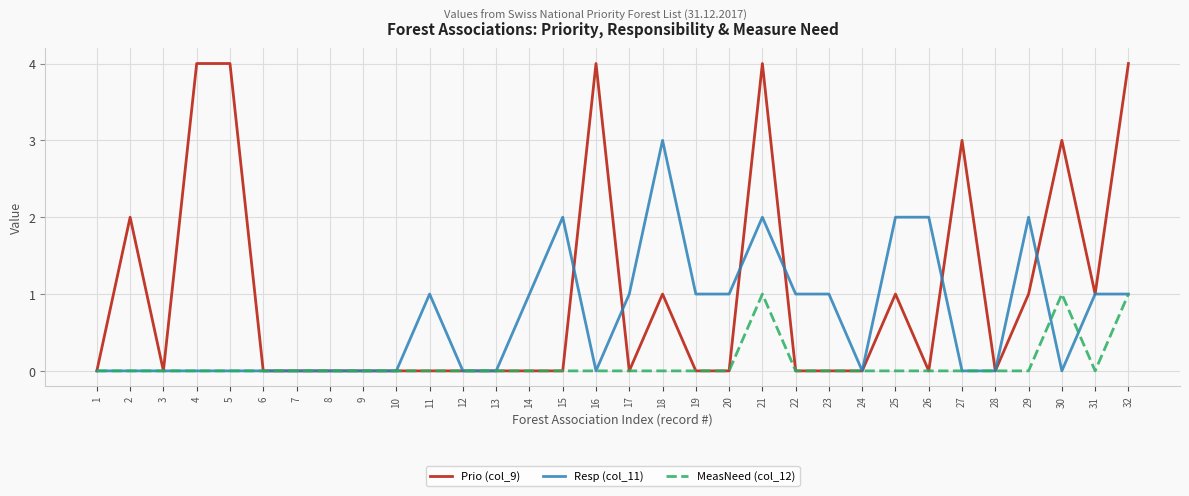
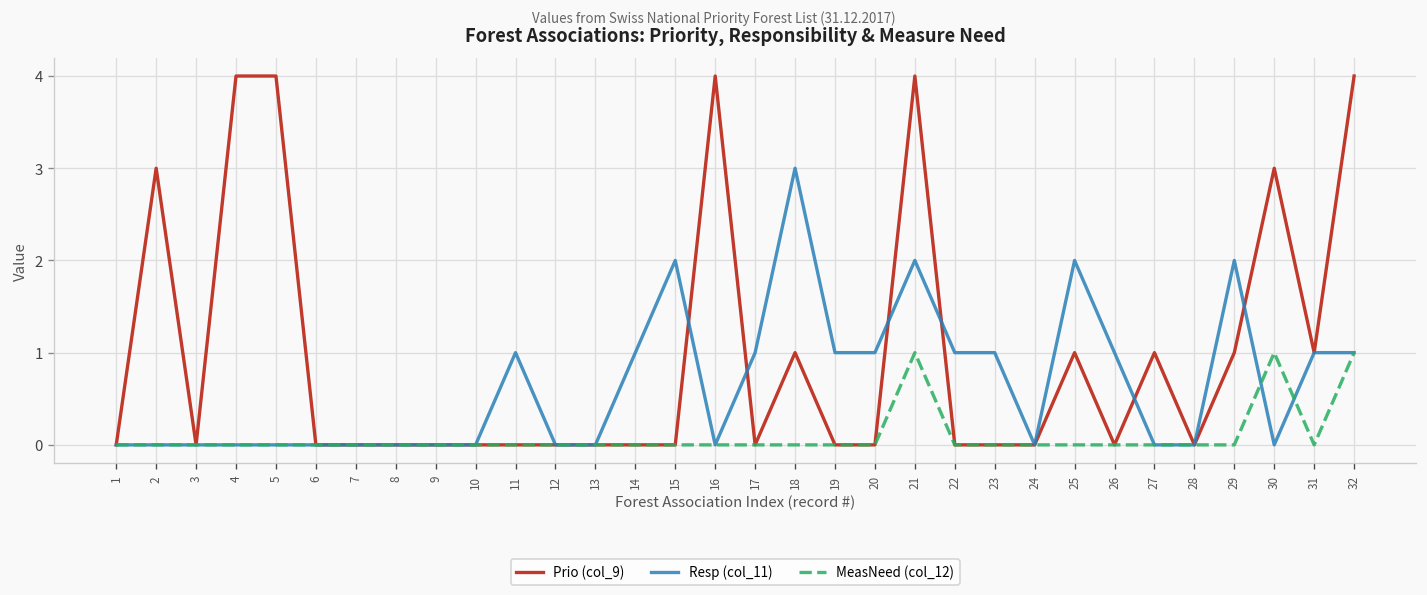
  {
    "Prio (col_9)": {
-     "2": 2,
+     "2": 3,
      "4": 4,
      "5": 4,
      "16": 4,
      "18": 1,
      "21": 4,
      "25": 1,
-     "27": 3,
+     "27": 1,
      "29": 1,
      "30": 3,
      "32": 4
    },
    "Resp (col_11)": {
      "11": 1,
      "14": 1,
      "15": 2,
      "17": 1,
      "18": 3,
      "19": 1,
      "20": 1,
      "21": 2,
      "22": 1,
      "23": 1,
      "25": 2,
-     "26": 2,
+     "26": 1,
      "29": 2,
      "30": 0
    },
    "MeasNeed (col_12)": {
      "18": 0,
      "21": 1,
      "25": 0,
      "29": 0,
      "30": 1,
      "31": 0
    }
  }
